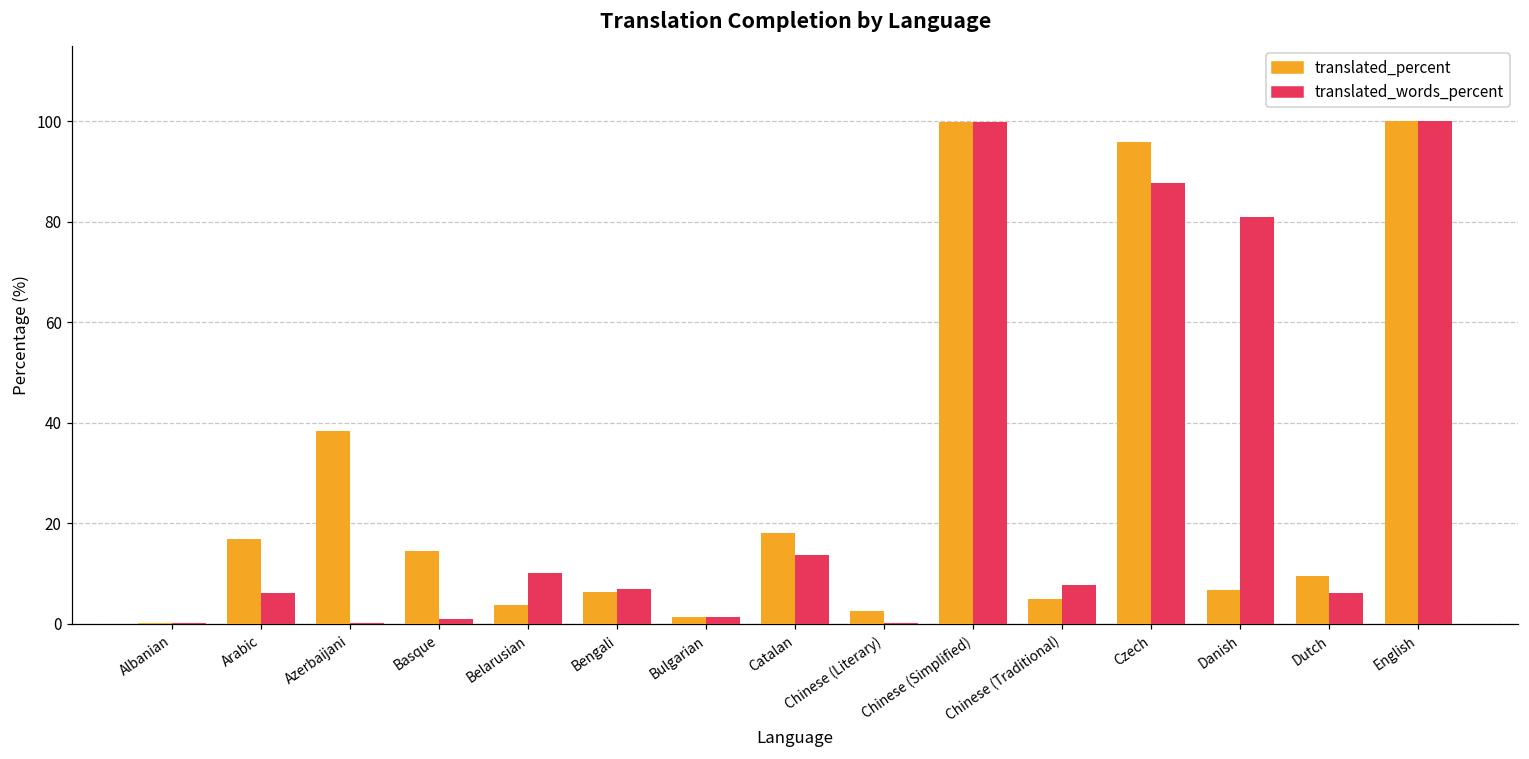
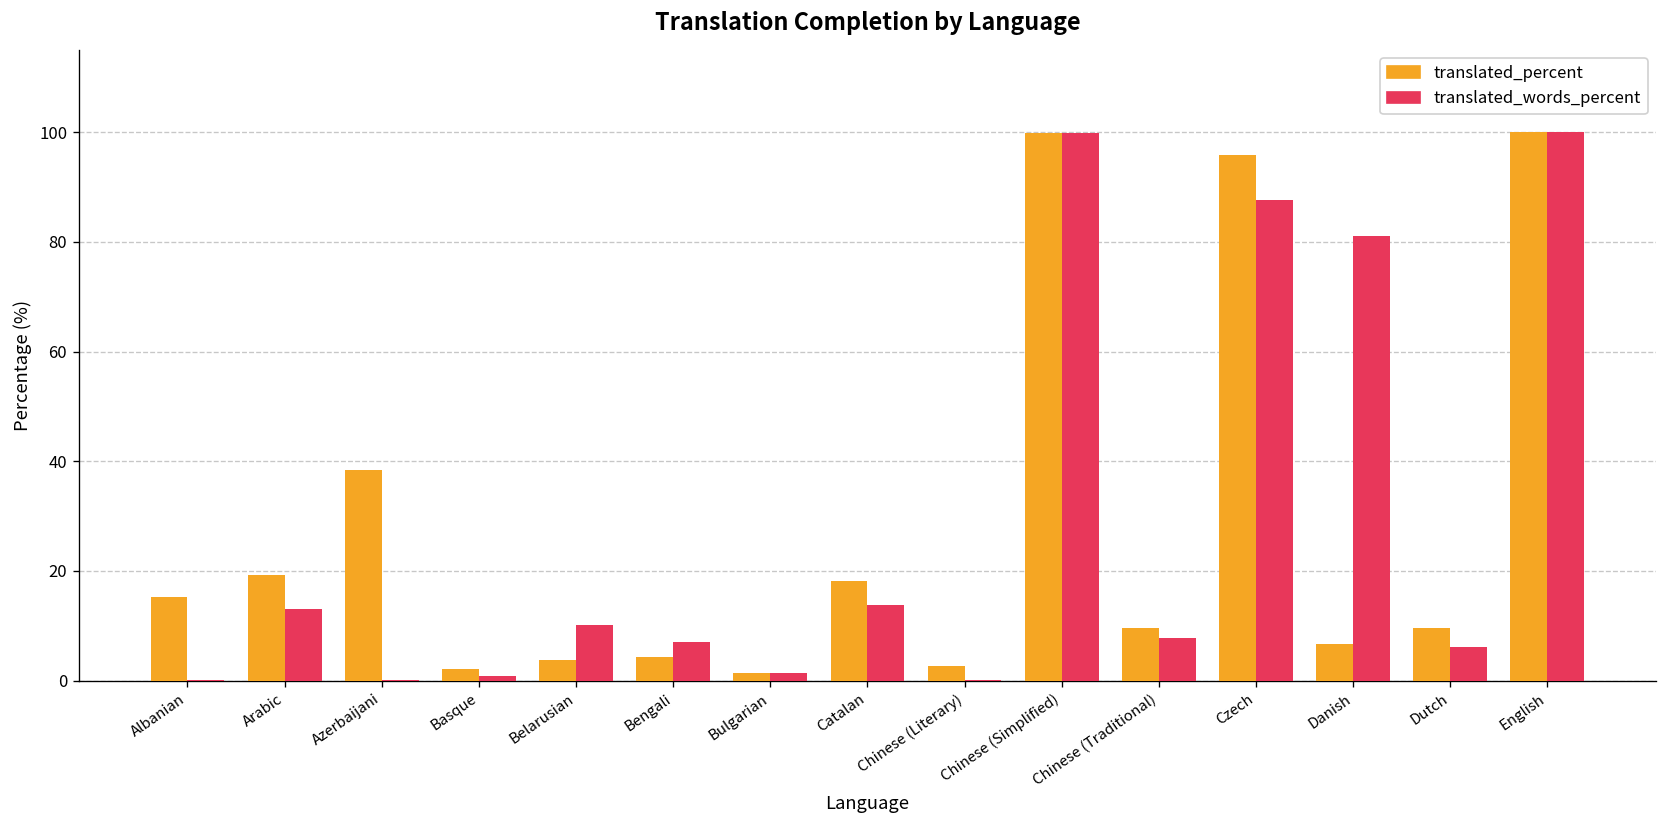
  {
    "translated_percent": {
-     "Albanian": 0,
-     "Arabic": 17,
+     "Albanian": 15,
+     "Arabic": 19,
      "Azerbaijani": 38,
-     "Basque": 14,
+     "Basque": 2,
      "Belarusian": 4,
-     "Bengali": 6,
+     "Bengali": 4,
      "Bulgarian": 1,
      "Catalan": 18,
      "Chinese (Literary)": 3,
      "Chinese (Simplified)": 100,
-     "Chinese (Traditional)": 5,
+     "Chinese (Traditional)": 10,
      "Czech": 96,
      "Danish": 7,
      "Dutch": 10,
      "English": 100
    },
    "translated_words_percent": {
-     "Arabic": 6,
+     "Arabic": 13,
      "Basque": 1,
      "Belarusian": 10,
      "Bengali": 7,
      "Bulgarian": 1,
      "Catalan": 14,
      "Chinese (Simplified)": 100,
      "Chinese (Traditional)": 8,
      "Czech": 88,
      "Danish": 81,
      "Dutch": 6,
      "English": 100
    }
  }
